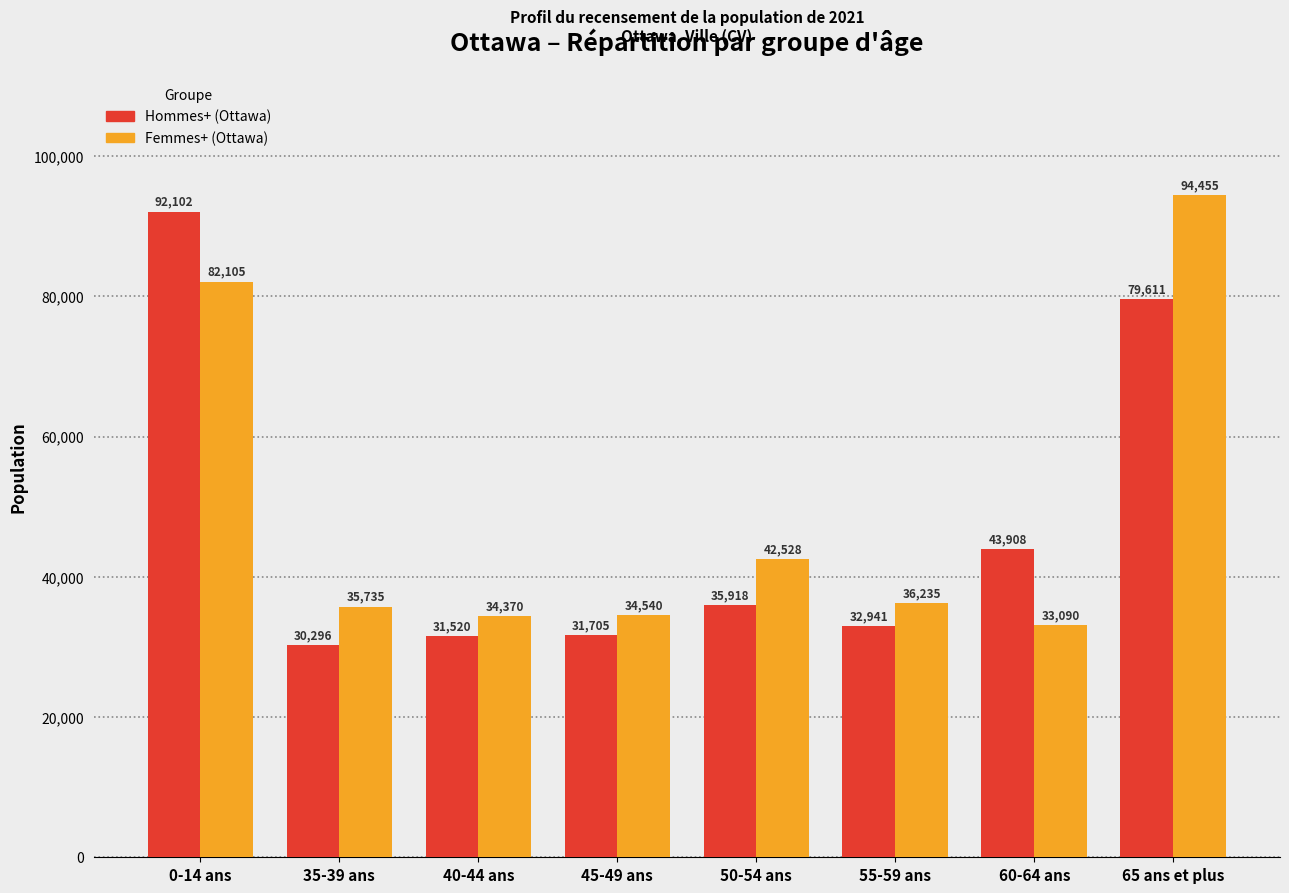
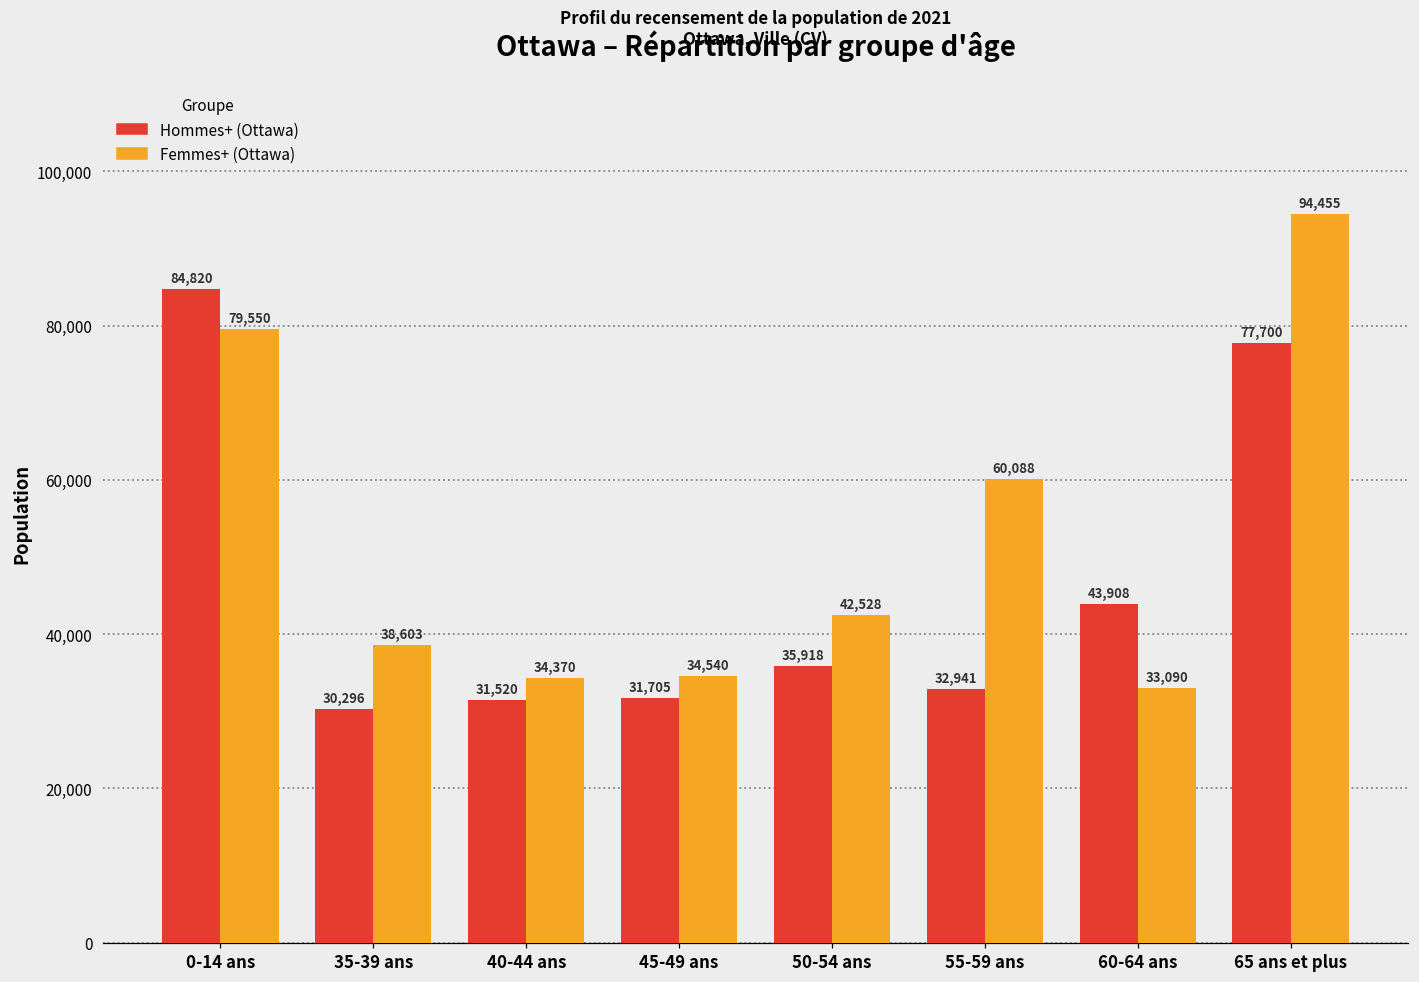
  {
    "Hommes+ (Ottawa)": {
-     "0-14 ans": "92,102",
+     "0-14 ans": "84,820",
      "35-39 ans": "30,296",
      "40-44 ans": "31,520",
      "45-49 ans": "31,705",
      "50-54 ans": "35,918",
      "55-59 ans": "32,941",
      "60-64 ans": "43,908",
-     "65 ans et plus": "79,611"
+     "65 ans et plus": "77,700"
    },
    "Femmes+ (Ottawa)": {
-     "0-14 ans": "82,105",
-     "35-39 ans": "35,735",
+     "0-14 ans": "79,550",
+     "35-39 ans": "38,603",
      "40-44 ans": "34,370",
      "45-49 ans": "34,540",
      "50-54 ans": "42,528",
-     "55-59 ans": "36,235",
+     "55-59 ans": "60,088",
      "60-64 ans": "33,090",
      "65 ans et plus": "94,455"
    }
  }
